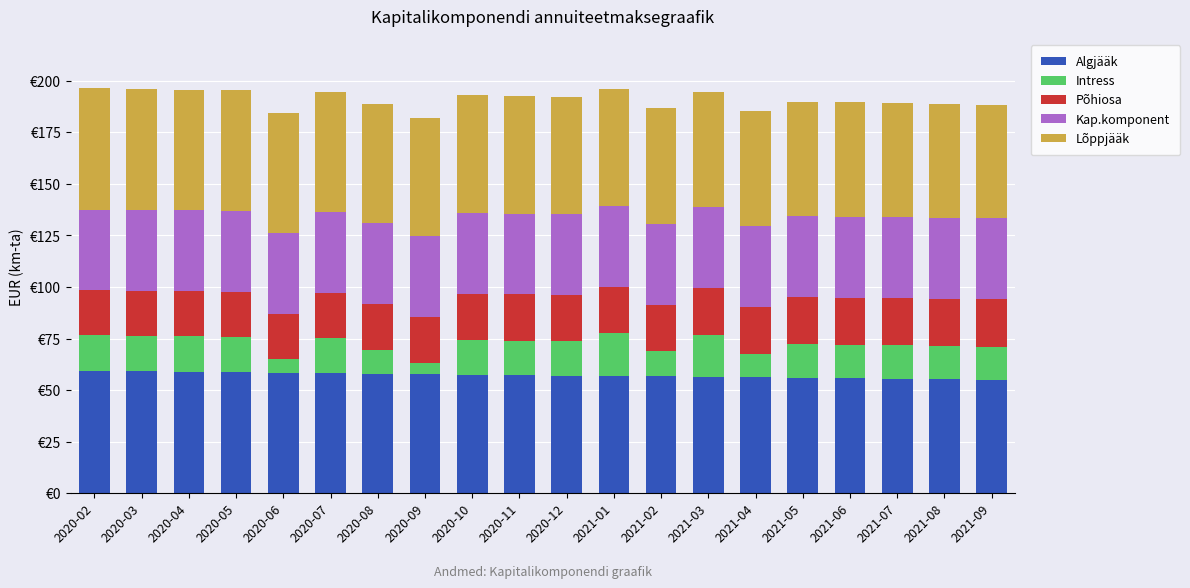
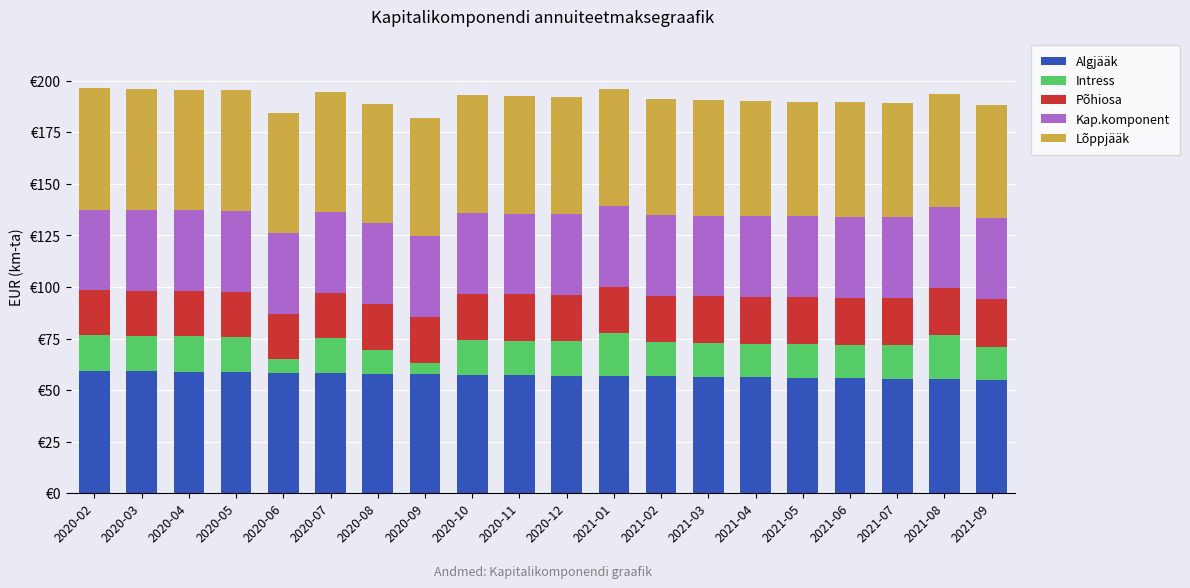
  {
    "Algjääk": {
      "2020-02": "€59",
      "2020-03": "€59",
      "2020-04": "€59",
      "2020-05": "€59",
      "2020-06": "€58",
      "2020-07": "€58",
      "2020-08": "€58",
      "2020-09": "€58",
      "2020-10": "€58",
      "2020-11": "€57",
      "2020-12": "€57",
      "2021-01": "€57",
      "2021-02": "€57",
      "2021-03": "€56",
      "2021-04": "€56",
      "2021-05": "€56",
      "2021-06": "€56",
      "2021-07": "€55",
      "2021-08": "€55",
      "2021-09": "€55"
    },
    "Intress": {
      "2020-02": "€17",
      "2020-03": "€17",
      "2020-04": "€17",
      "2020-05": "€17",
      "2020-06": "€6",
      "2020-07": "€17",
      "2020-08": "€12",
      "2020-09": "€5",
      "2020-10": "€17",
      "2020-11": "€17",
      "2020-12": "€17",
      "2021-01": "€21",
-     "2021-02": "€12",
-     "2021-03": "€20",
-     "2021-04": "€11",
+     "2021-02": "€17",
+     "2021-03": "€16",
+     "2021-04": "€16",
      "2021-05": "€16",
      "2021-06": "€16",
      "2021-07": "€16",
-     "2021-08": "€16",
+     "2021-08": "€21",
      "2021-09": "€16"
    },
    "Põhiosa": {
      "2020-02": "€22",
      "2020-03": "€22",
      "2020-04": "€22",
      "2020-05": "€22",
      "2020-06": "€22",
      "2020-07": "€22",
      "2020-08": "€22",
      "2020-09": "€22",
      "2020-10": "€22",
      "2020-11": "€22",
      "2020-12": "€22",
      "2021-01": "€23",
      "2021-02": "€23",
      "2021-03": "€23",
      "2021-04": "€23",
      "2021-05": "€23",
      "2021-06": "€23",
      "2021-07": "€23",
      "2021-08": "€23",
      "2021-09": "€23"
    },
    "Kap.komponent": {
      "2020-02": "€39",
      "2020-03": "€39",
      "2020-04": "€39",
      "2020-05": "€39",
      "2020-06": "€39",
      "2020-07": "€39",
      "2020-08": "€39",
      "2020-09": "€39",
      "2020-10": "€39",
      "2020-11": "€39",
      "2020-12": "€39",
      "2021-01": "€39",
      "2021-02": "€39",
      "2021-03": "€39",
      "2021-04": "€39",
      "2021-05": "€39",
      "2021-06": "€39",
      "2021-07": "€39",
      "2021-08": "€39",
      "2021-09": "€39"
    },
    "Lõppjääk": {
      "2020-02": "€59",
      "2020-03": "€59",
      "2020-04": "€59",
      "2020-05": "€58",
      "2020-06": "€58",
      "2020-07": "€58",
      "2020-08": "€58",
      "2020-09": "€58",
      "2020-10": "€57",
      "2020-11": "€57",
      "2020-12": "€57",
      "2021-01": "€57",
      "2021-02": "€56",
      "2021-03": "€56",
      "2021-04": "€56",
      "2021-05": "€56",
      "2021-06": "€55",
      "2021-07": "€55",
      "2021-08": "€55",
      "2021-09": "€55"
    }
  }
